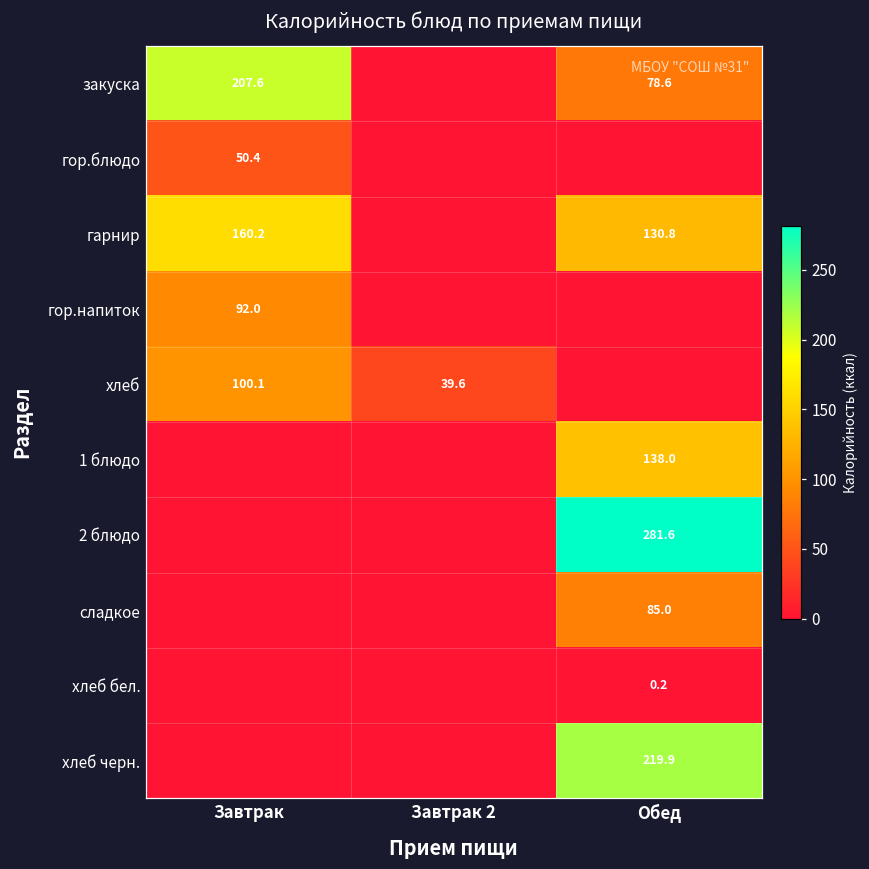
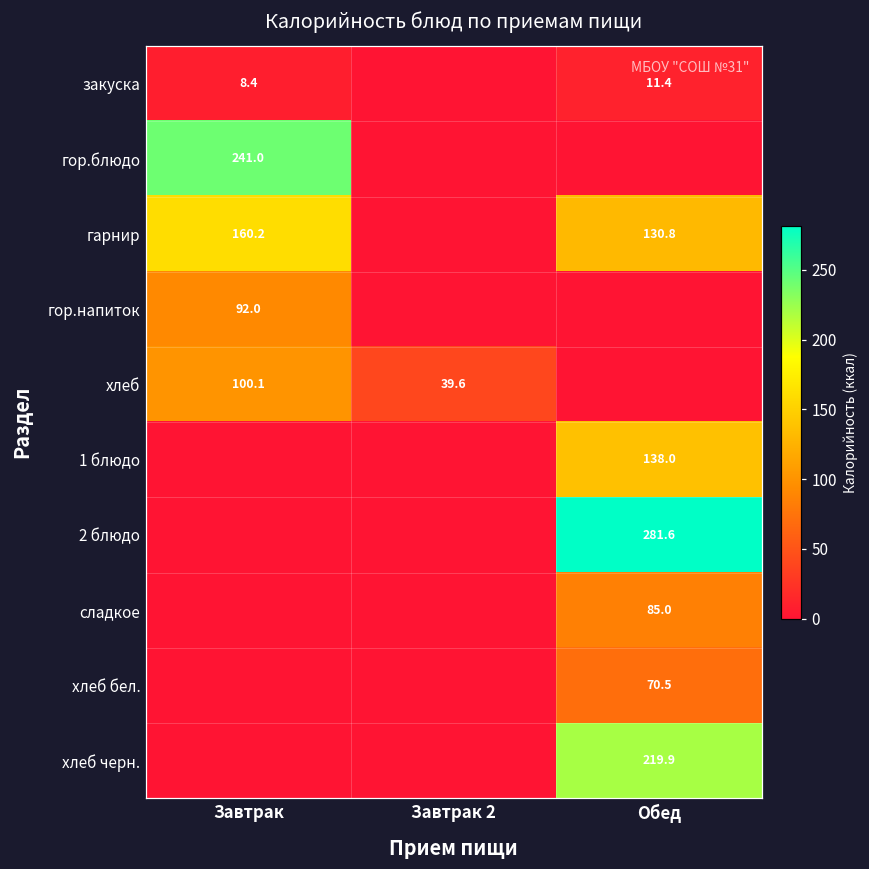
  {
    "закуска": {
-     "Завтрак": 207.6,
-     "Обед": 78.6
+     "Завтрак": 8.4,
+     "Обед": 11.4
    },
    "гор.блюдо": {
-     "Завтрак": 50.4
+     "Завтрак": 241.0
    },
    "гарнир": {
      "Завтрак": 160.2,
      "Обед": 130.8
    },
    "гор.напиток": {
      "Завтрак": 92.0
    },
    "хлеб": {
      "Завтрак": 100.1,
      "Завтрак 2": 39.6
    },
    "1 блюдо": {
      "Обед": 138.0
    },
    "2 блюдо": {
      "Обед": 281.6
    },
    "сладкое": {
      "Обед": 85.0
    },
    "хлеб бел.": {
-     "Обед": 0.2
+     "Обед": 70.5
    },
    "хлеб черн.": {
      "Обед": 219.9
    }
  }
